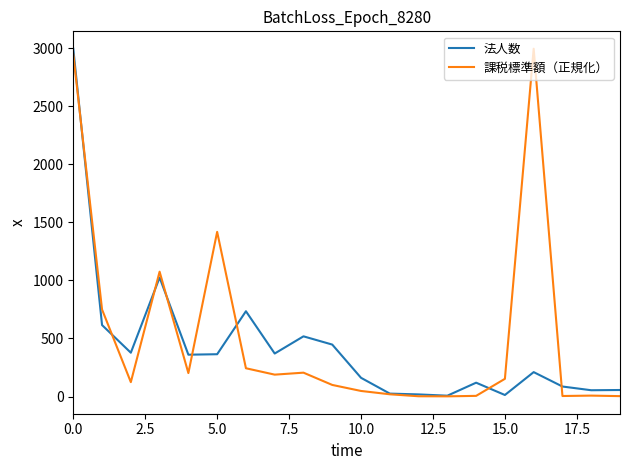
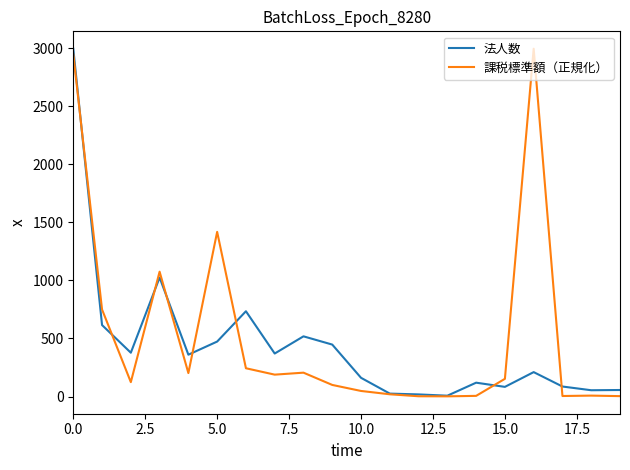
  {
    "法人数": {
      "0.0": 2990,
-     "5.0": 360,
+     "5.0": 470,
      "10.0": 160,
-     "15.0": 10
+     "15.0": 80
    },
    "課税標準額（正規化）": {
      "0.0": 2950,
      "5.0": 1420,
      "10.0": 50,
      "15.0": 150
    }
  }
